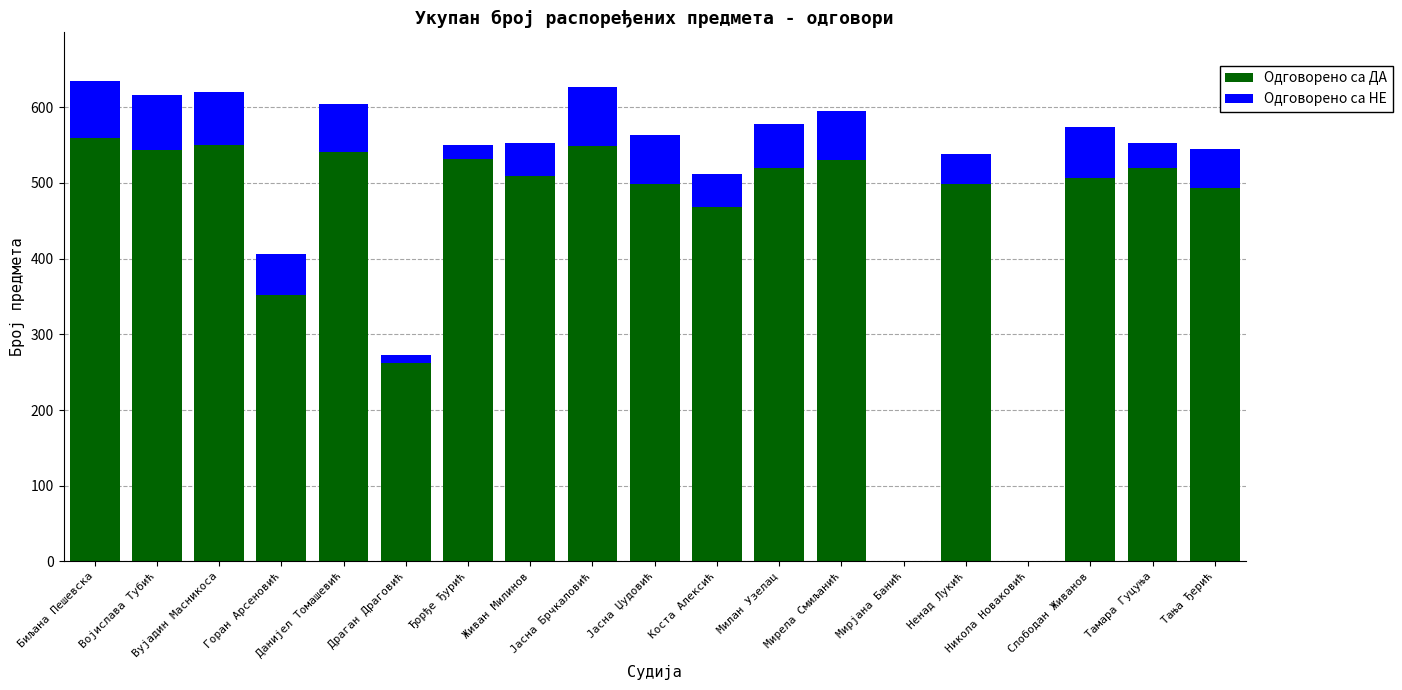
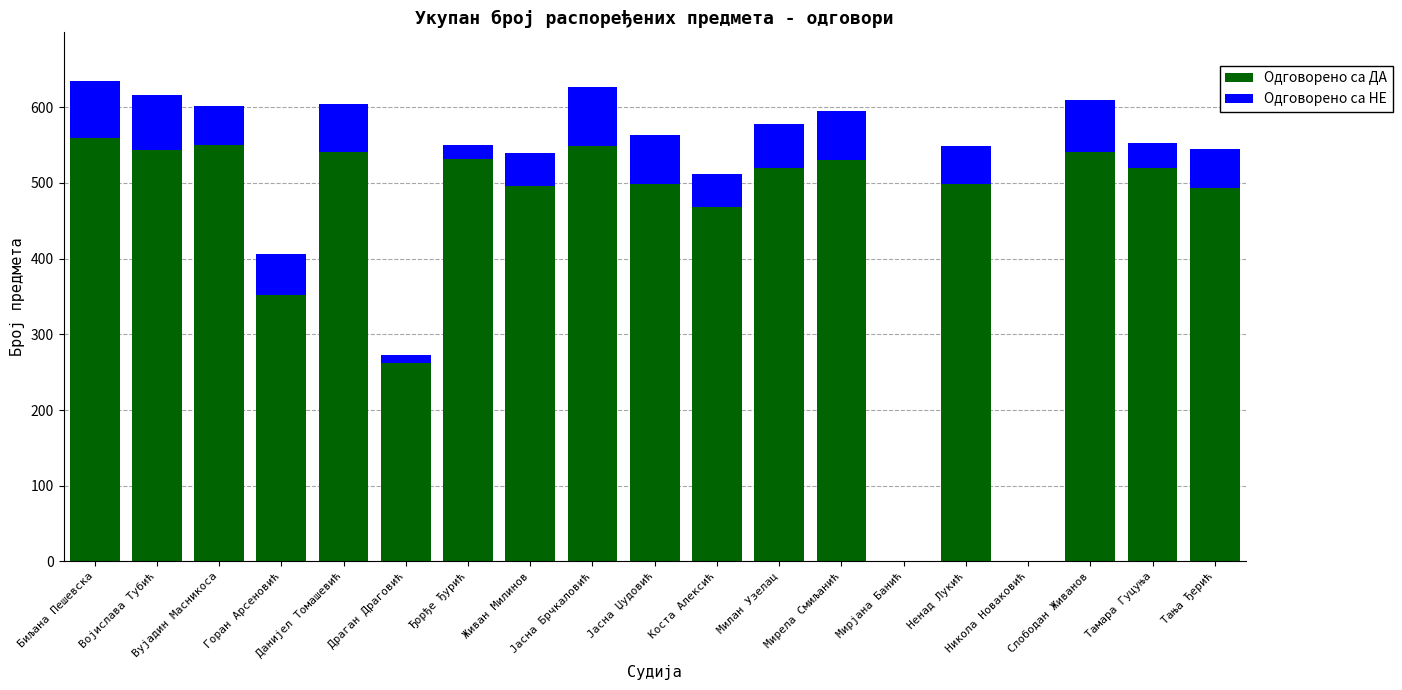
  {
    "Одговорено са ДА": {
      "Биљана Пешевска": 560,
      "Војислава Тубић": 540,
      "Вујадин Масникоса": 550,
      "Горан Арсеновић": 350,
      "Данијел Томашевић": 540,
      "Драган Драговић": 260,
      "Ђорђе Ђурић": 530,
-     "Живан Милинов": 510,
+     "Живан Милинов": 500,
      "Јасна Брчкаловић": 550,
      "Јасна Џудовић": 500,
      "Коста Алексић": 470,
      "Милан Узелац": 520,
      "Мирела Смиљанић": 530,
      "Мирјана Банић": 0,
      "Ненад Лукић": 500,
      "Никола Новаковић": 0,
-     "Слободан Живанов": 510,
+     "Слободан Живанов": 540,
      "Тамара Гуцуња": 520,
      "Тања Ђерић": 490
    },
    "Одговорено са НЕ": {
      "Биљана Пешевска": 80,
      "Војислава Тубић": 70,
-     "Вујадин Масникоса": 70,
+     "Вујадин Масникоса": 50,
      "Горан Арсеновић": 50,
      "Данијел Томашевић": 60,
      "Драган Драговић": 10,
      "Ђорђе Ђурић": 20,
      "Живан Милинов": 40,
      "Јасна Брчкаловић": 80,
      "Јасна Џудовић": 70,
      "Коста Алексић": 40,
      "Милан Узелац": 60,
      "Мирела Смиљанић": 70,
      "Мирјана Банић": 0,
-     "Ненад Лукић": 40,
+     "Ненад Лукић": 50,
      "Никола Новаковић": 0,
      "Слободан Живанов": 70,
      "Тамара Гуцуња": 30,
      "Тања Ђерић": 50
    }
  }
